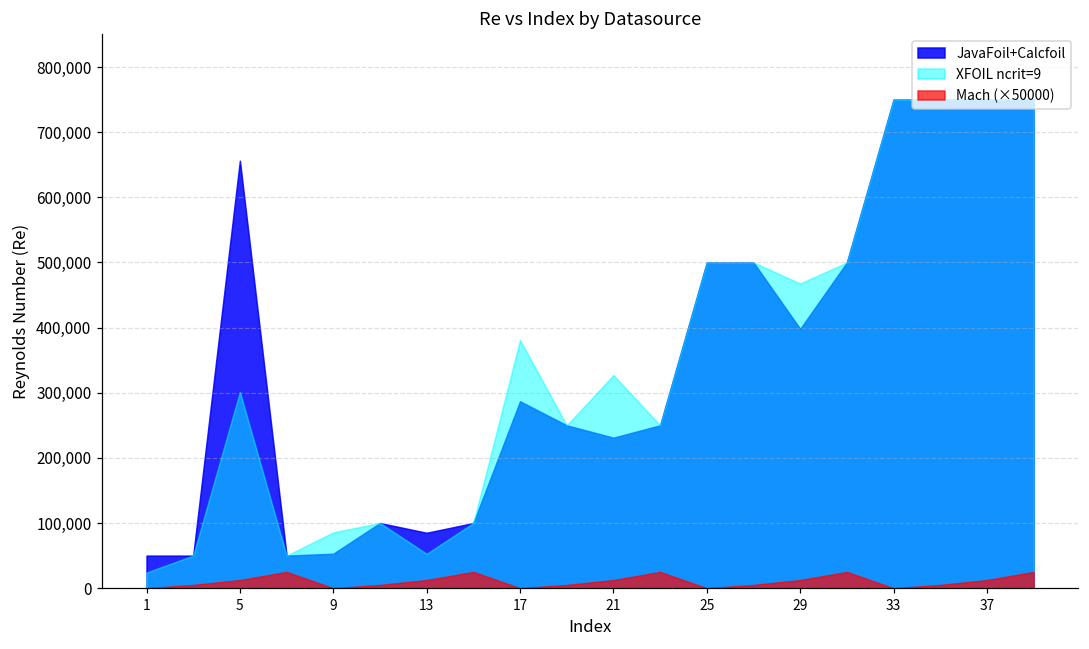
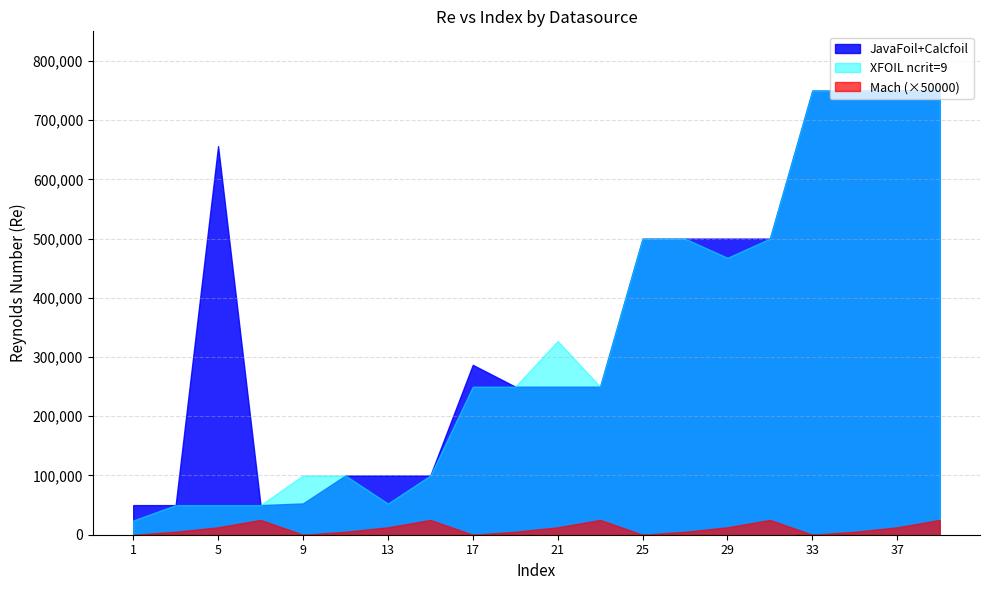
  {
    "JavaFoil+Calcfoil": {
      "1": "50,000",
      "5": "660,000",
      "9": "50,000",
-     "13": "90,000",
+     "13": "100,000",
      "17": "290,000",
-     "21": "230,000",
-     "29": "400,000"
+     "21": "250,000",
+     "29": "500,000"
    },
    "XFOIL ncrit=9": {
      "1": "20,000",
-     "5": "300,000",
-     "9": "90,000",
+     "5": "50,000",
+     "9": "100,000",
      "13": "50,000",
-     "17": "380,000",
+     "17": "250,000",
      "21": "330,000",
      "29": "470,000"
    },
    "Mach (×50000)": {
      "1": "0",
      "5": "10,000",
      "9": "0",
      "13": "10,000",
      "17": "0",
      "21": "10,000",
      "25": "0",
      "29": "10,000",
      "33": "0",
      "37": "10,000"
    }
  }
